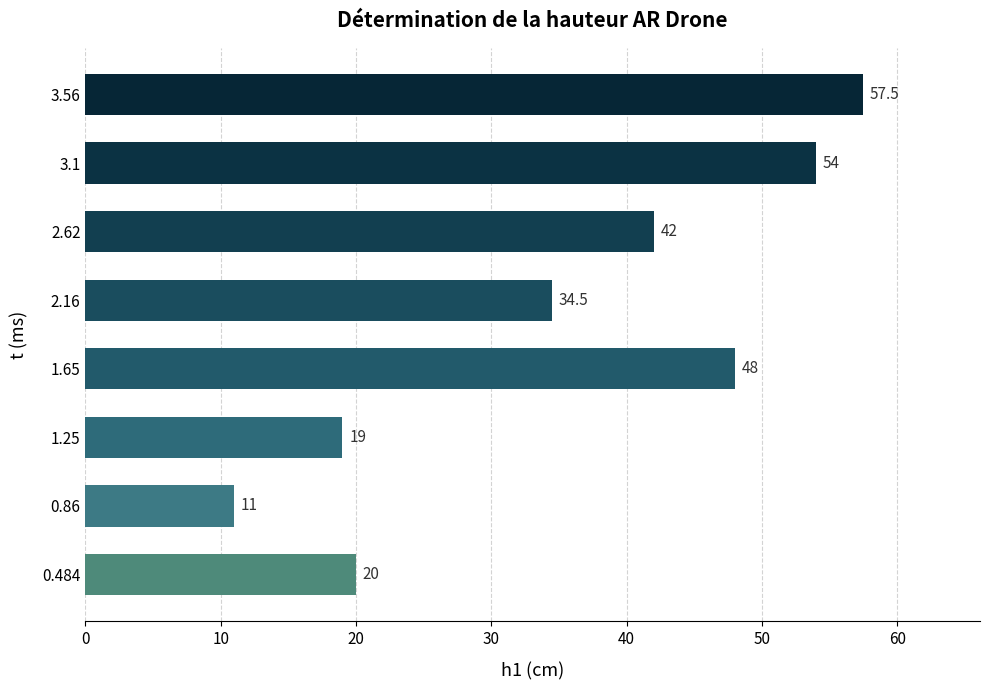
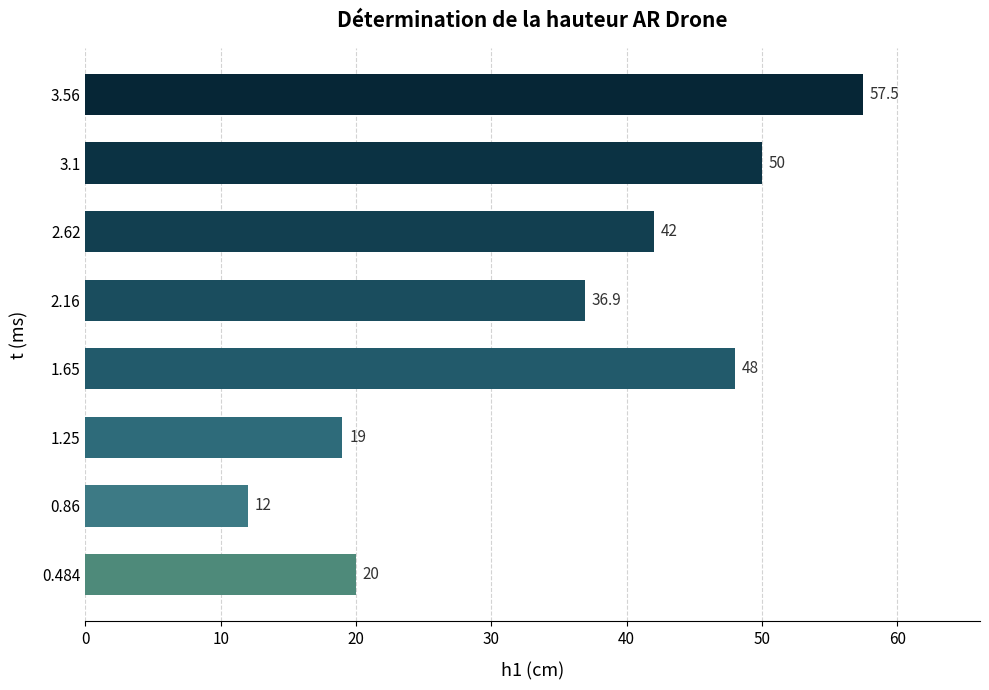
  {
    "3.56": 57.5,
-   "3.1": 54,
+   "3.1": 50,
    "2.62": 42,
-   "2.16": 34.5,
+   "2.16": 36.9,
    "1.65": 48,
    "1.25": 19,
-   "0.86": 11,
+   "0.86": 12,
    "0.484": 20
  }
